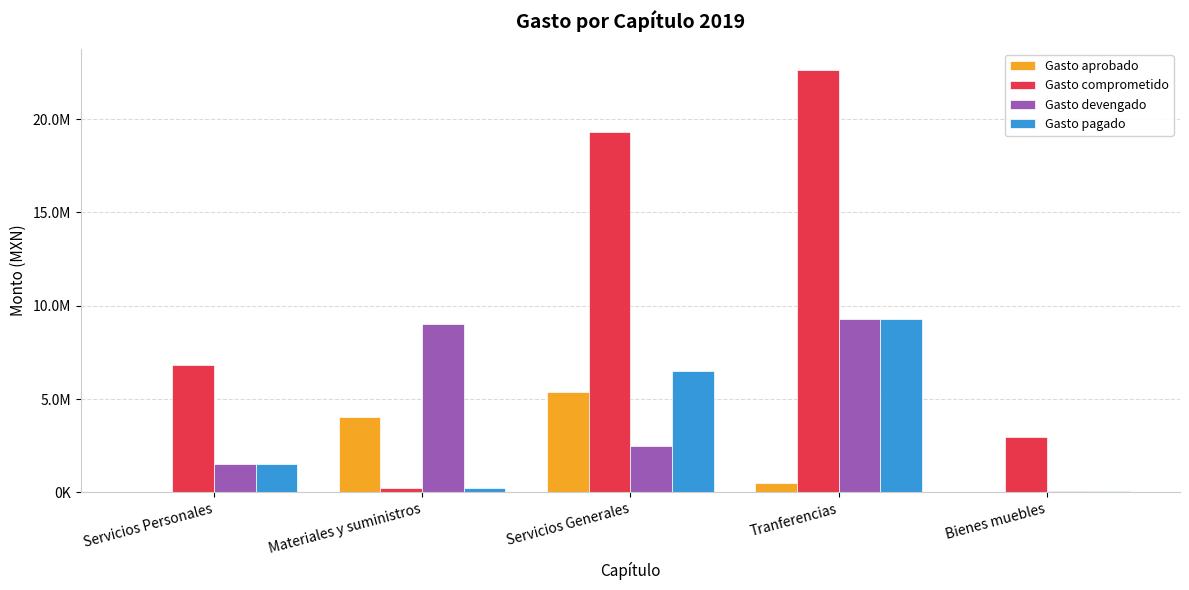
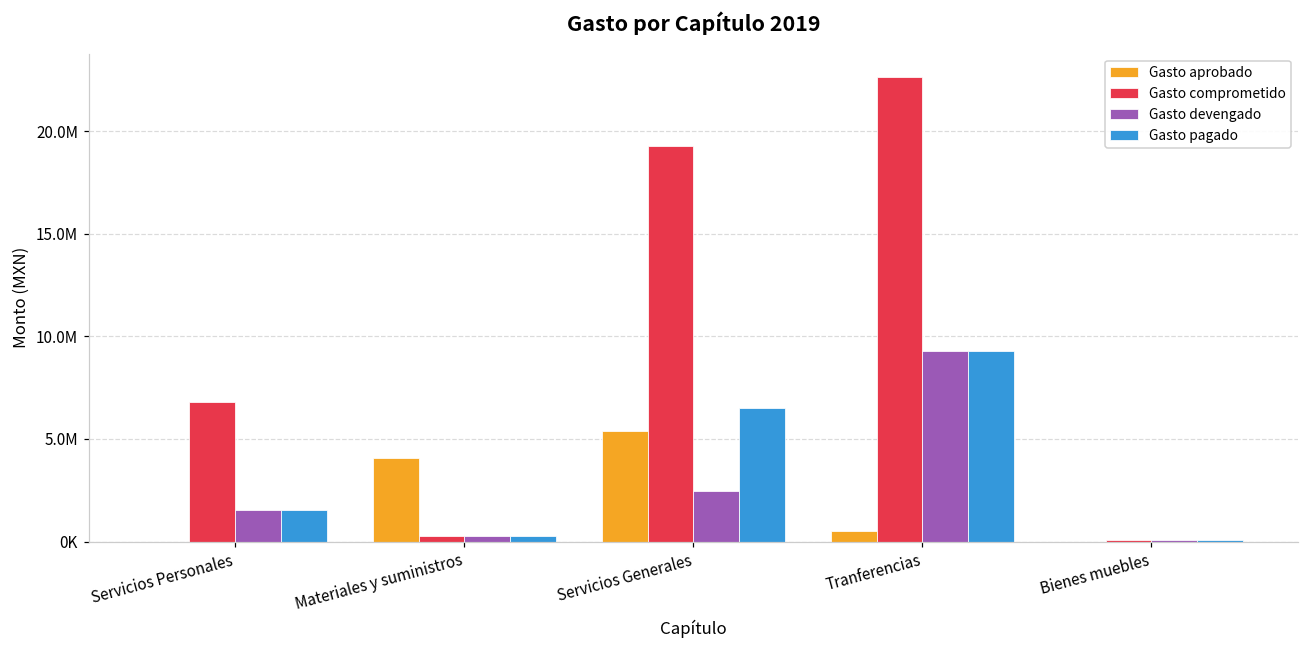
  {
    "Gasto aprobado": {
      "Servicios Personales": 0,
      "Materiales y suministros": 4100000,
      "Servicios Generales": 5400000,
      "Tranferencias": 500000,
      "Bienes muebles": 0
    },
    "Gasto comprometido": {
      "Servicios Personales": 6800000,
      "Materiales y suministros": 200000,
      "Servicios Generales": 19300000,
      "Tranferencias": 22600000,
-     "Bienes muebles": 3000000
+     "Bienes muebles": 100000
    },
    "Gasto devengado": {
      "Servicios Personales": 1500000,
-     "Materiales y suministros": 9000000,
+     "Materiales y suministros": 200000,
      "Servicios Generales": 2500000,
      "Tranferencias": 9300000
    },
    "Gasto pagado": {
      "Servicios Personales": 1500000,
      "Materiales y suministros": 200000,
      "Servicios Generales": 6500000,
      "Tranferencias": 9300000
    }
  }
